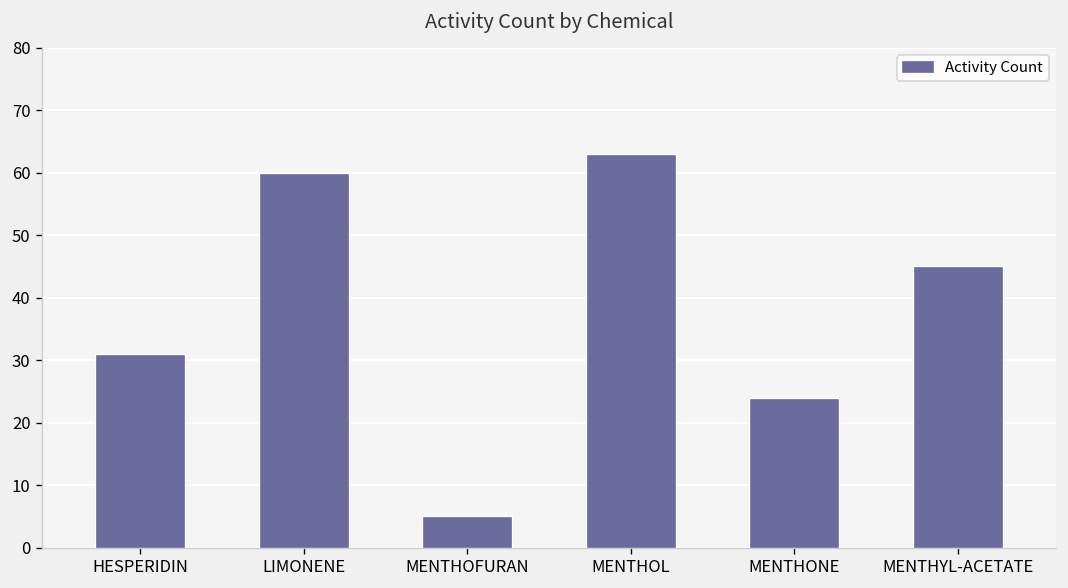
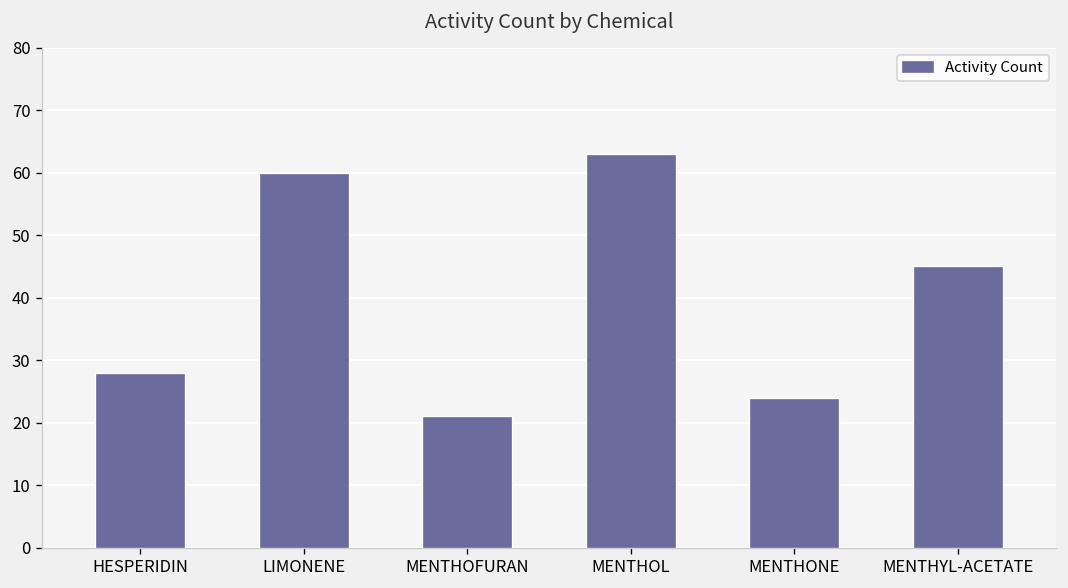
  {
-   "HESPERIDIN": 31,
+   "HESPERIDIN": 28,
    "LIMONENE": 60,
-   "MENTHOFURAN": 5,
+   "MENTHOFURAN": 21,
    "MENTHOL": 63,
    "MENTHONE": 24,
    "MENTHYL-ACETATE": 45
  }
